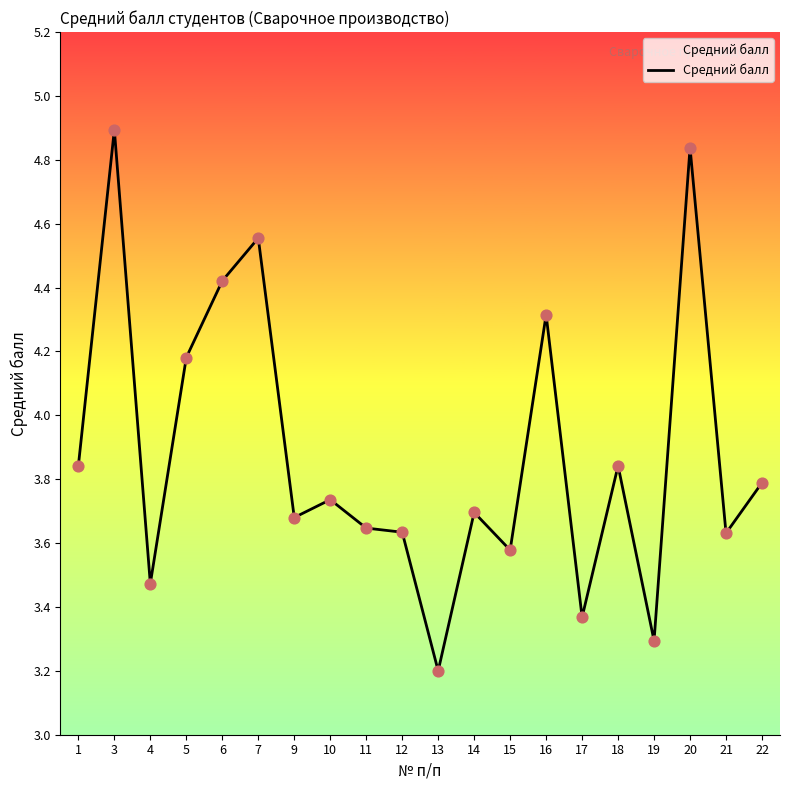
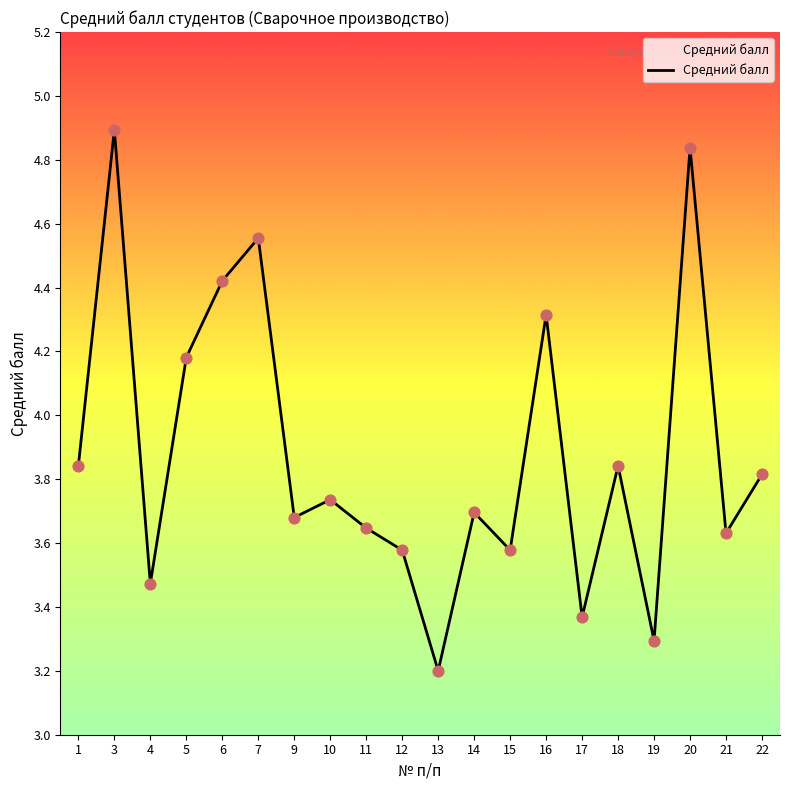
  {
    "1": 3.84,
    "3": 4.89,
    "4": 3.47,
    "5": 4.18,
    "6": 4.42,
    "7": 4.56,
    "9": 3.68,
    "10": 3.74,
    "11": 3.65,
-   "12": 3.63,
+   "12": 3.58,
    "13": 3.20,
    "14": 3.70,
    "15": 3.58,
    "16": 4.32,
    "17": 3.37,
    "18": 3.84,
    "19": 3.29,
    "20": 4.84,
    "21": 3.63,
-   "22": 3.79
+   "22": 3.82
  }
